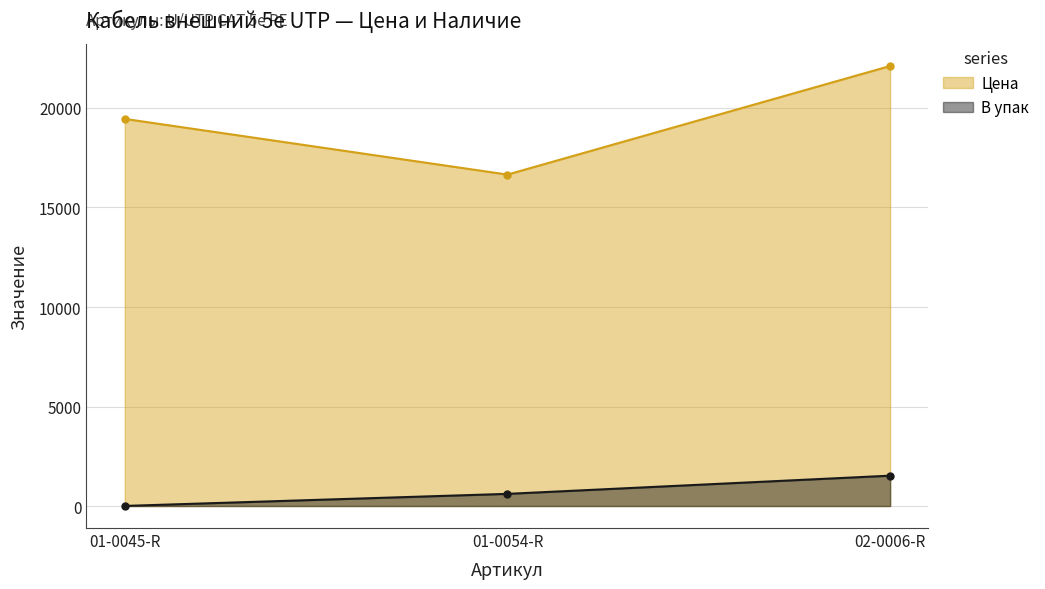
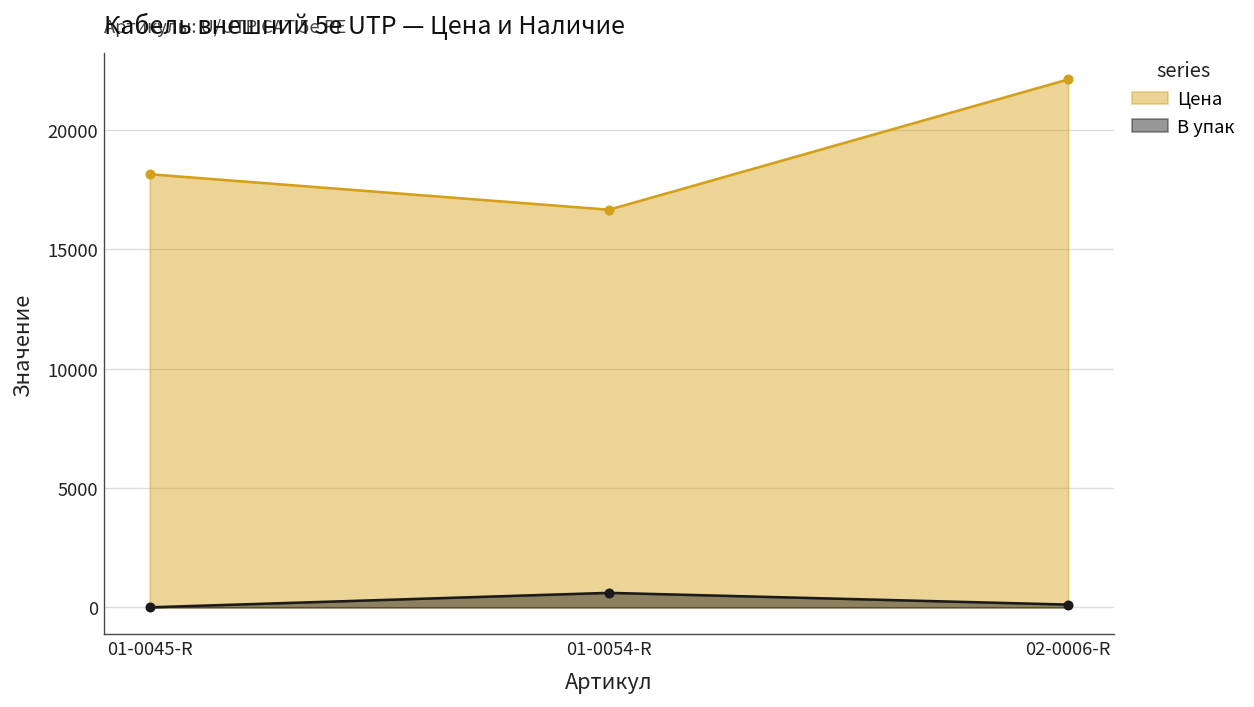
  {
    "Цена": {
-     "01-0045-R": 19500,
+     "01-0045-R": 18100,
      "01-0054-R": 16700,
      "02-0006-R": 22100
    },
    "В упак": {
      "01-0045-R": 0,
      "01-0054-R": 600,
-     "02-0006-R": 1500
+     "02-0006-R": 100
    }
  }
